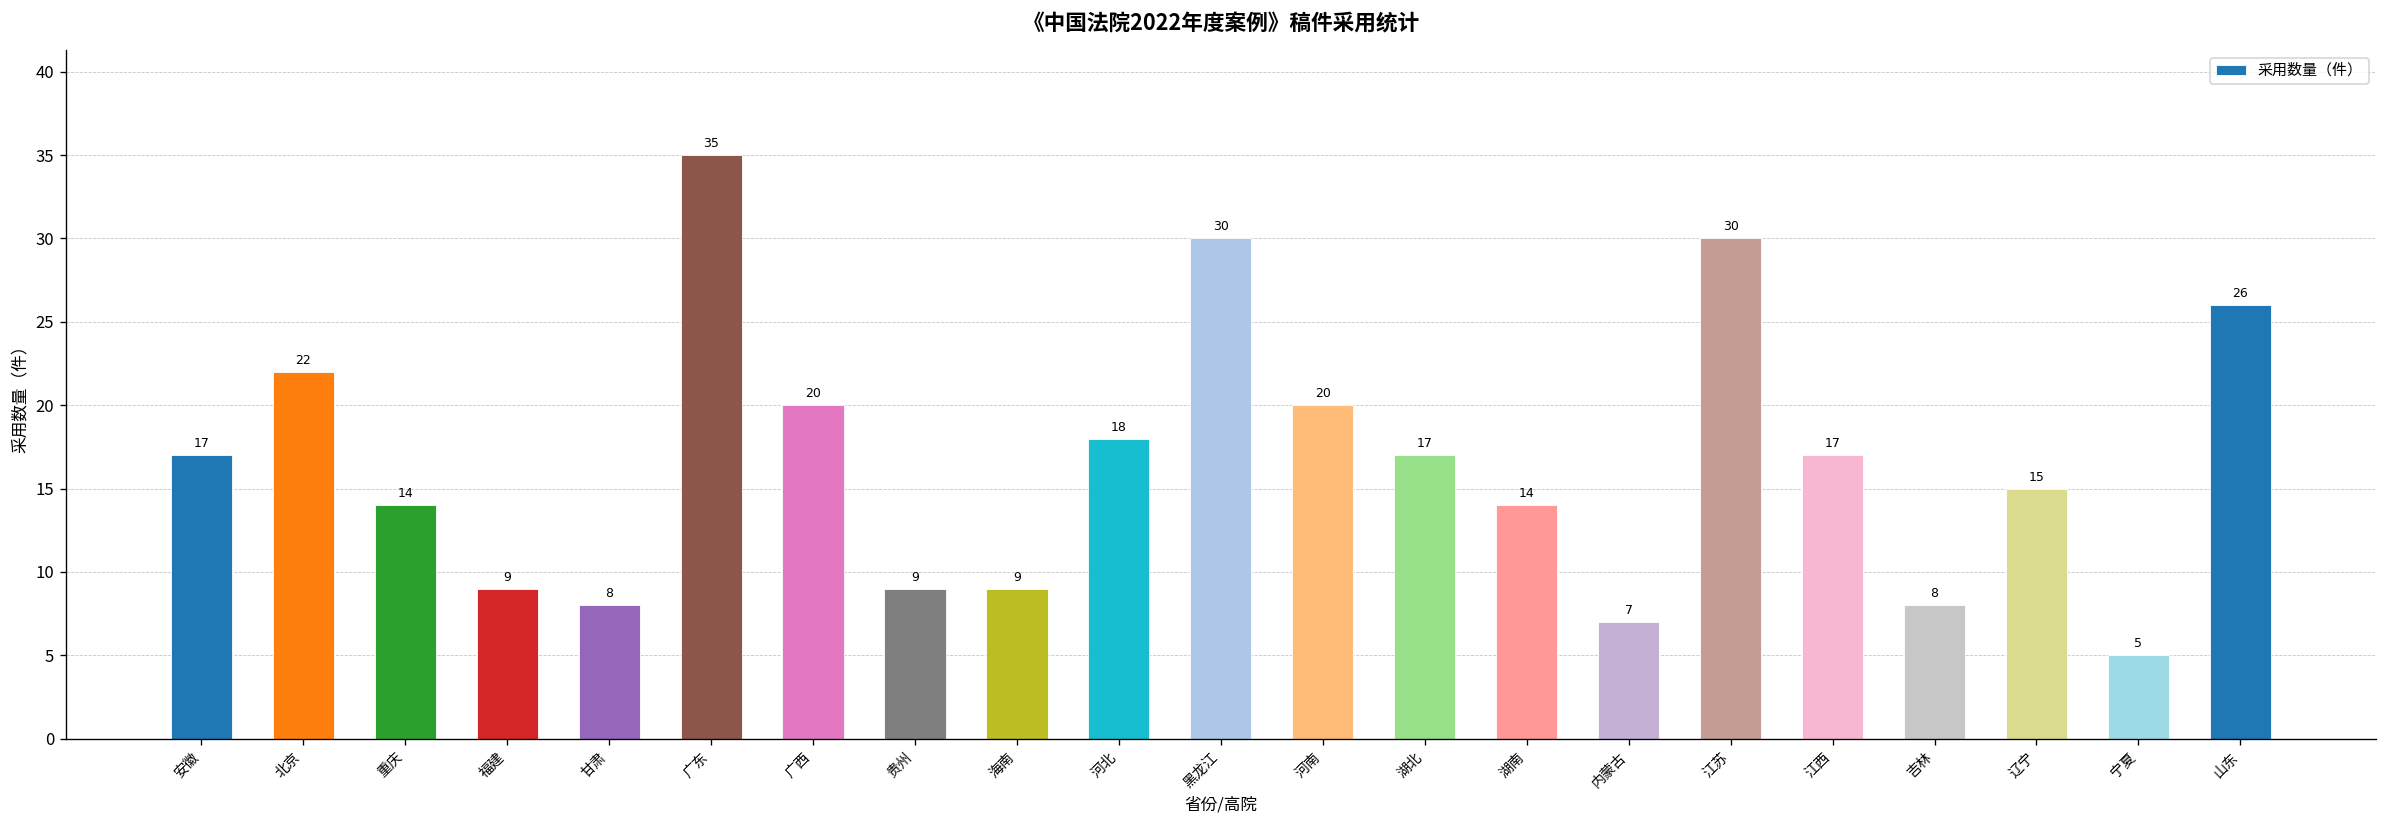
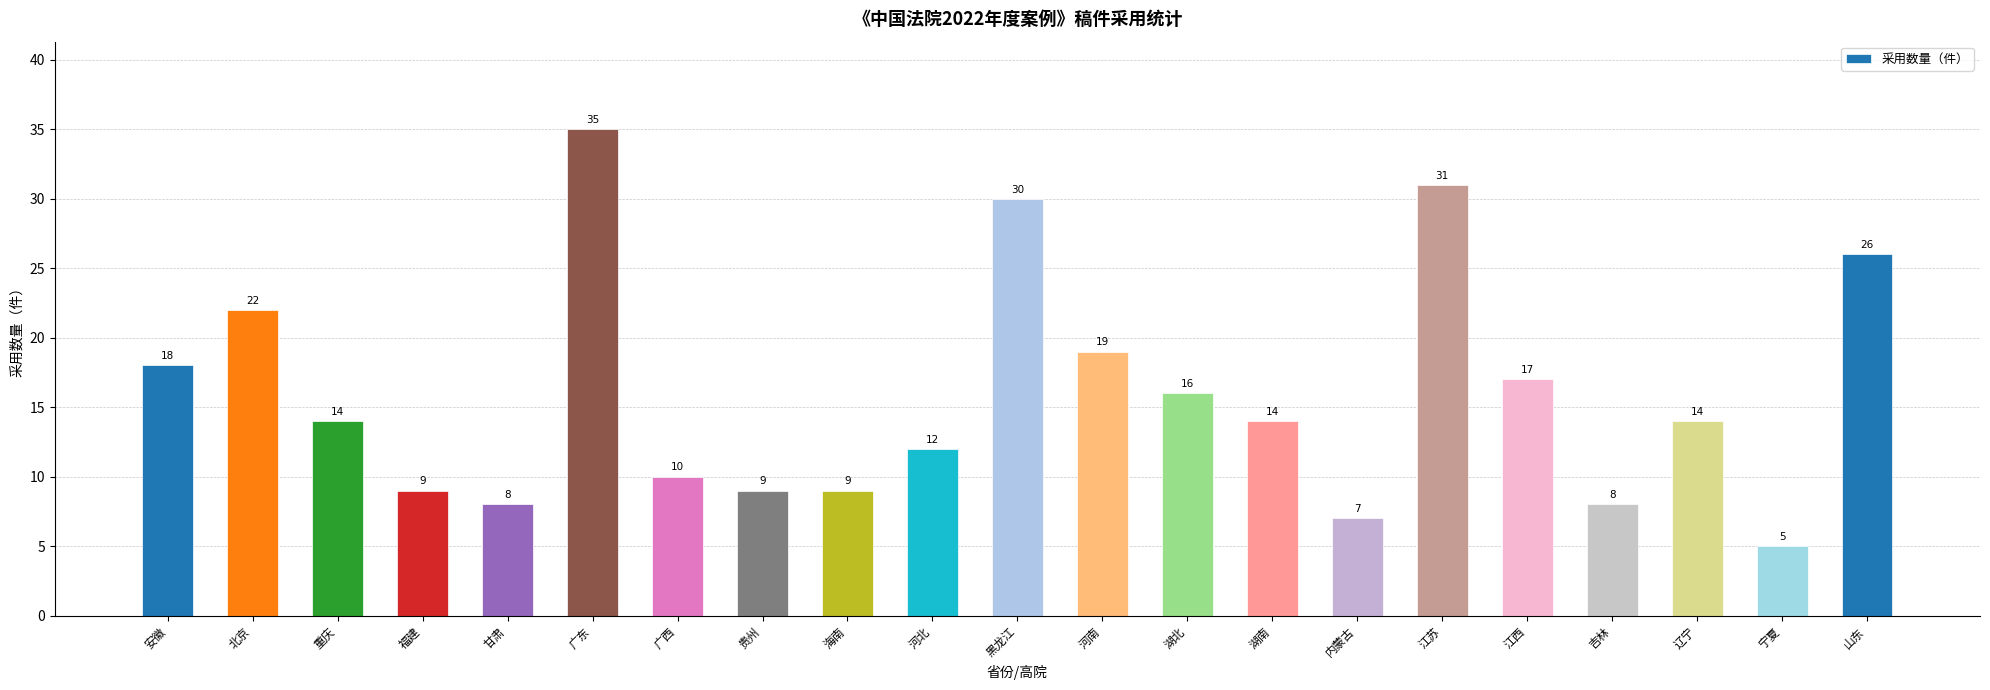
  {
-   "安徽": 17,
+   "安徽": 18,
    "北京": 22,
    "重庆": 14,
    "福建": 9,
    "甘肃": 8,
    "广东": 35,
-   "广西": 20,
+   "广西": 10,
    "贵州": 9,
    "海南": 9,
-   "河北": 18,
+   "河北": 12,
    "黑龙江": 30,
-   "河南": 20,
-   "湖北": 17,
+   "河南": 19,
+   "湖北": 16,
    "湖南": 14,
    "内蒙古": 7,
-   "江苏": 30,
+   "江苏": 31,
    "江西": 17,
    "吉林": 8,
-   "辽宁": 15,
+   "辽宁": 14,
    "宁夏": 5,
    "山东": 26
  }
